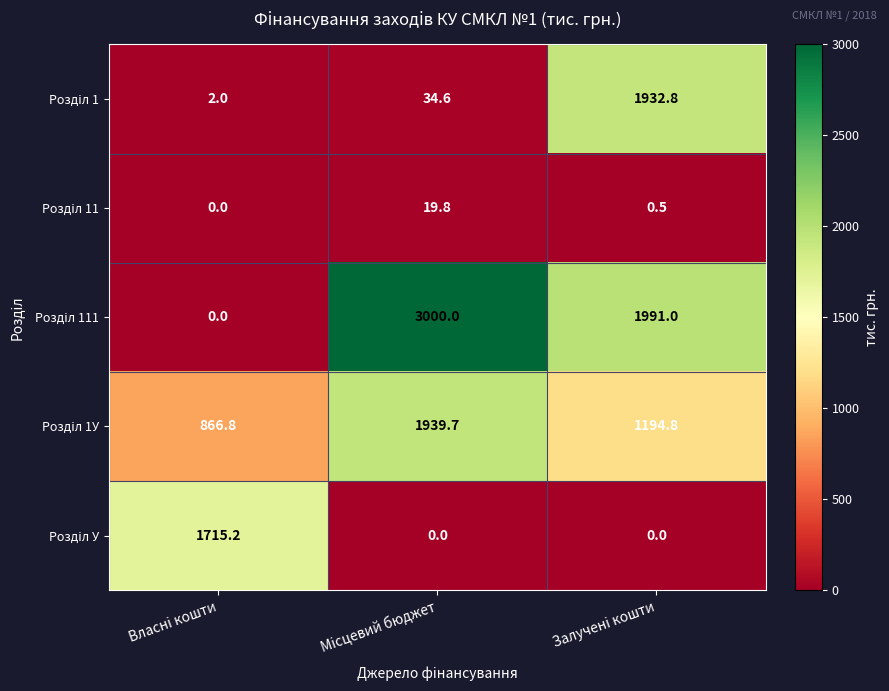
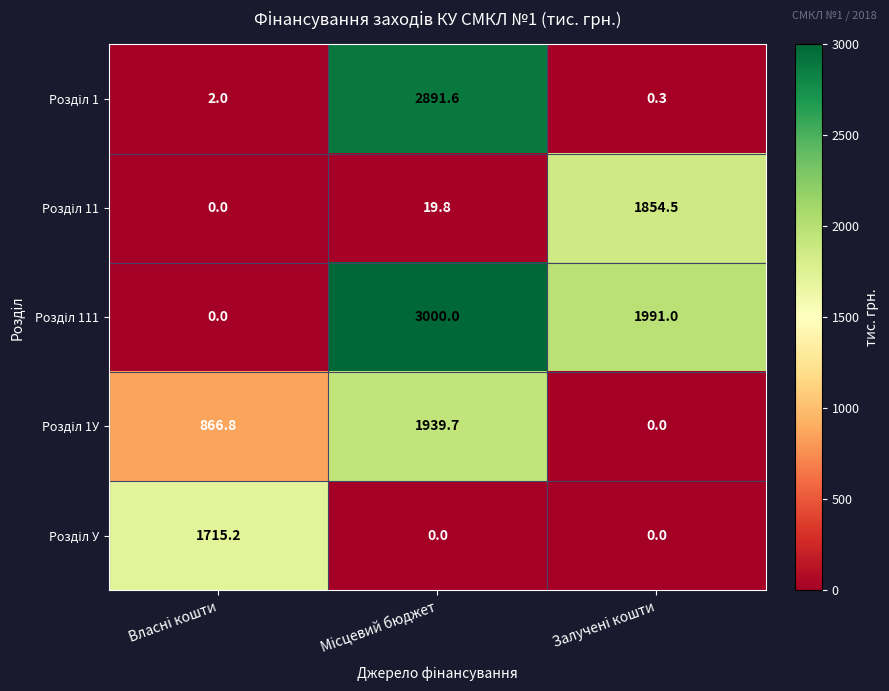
  {
    "Розділ 1": {
      "Власні кошти": 2.0,
-     "Місцевий бюджет": 34.6,
-     "Залучені кошти": 1932.8
+     "Місцевий бюджет": 2891.6,
+     "Залучені кошти": 0.3
    },
    "Розділ 11": {
      "Власні кошти": 0.0,
      "Місцевий бюджет": 19.8,
-     "Залучені кошти": 0.5
+     "Залучені кошти": 1854.5
    },
    "Розділ 111": {
      "Власні кошти": 0.0,
      "Місцевий бюджет": 3000.0,
      "Залучені кошти": 1991.0
    },
    "Розділ 1У": {
      "Власні кошти": 866.8,
      "Місцевий бюджет": 1939.7,
-     "Залучені кошти": 1194.8
+     "Залучені кошти": 0.0
    },
    "Розділ У": {
      "Власні кошти": 1715.2,
      "Місцевий бюджет": 0.0,
      "Залучені кошти": 0.0
    }
  }
